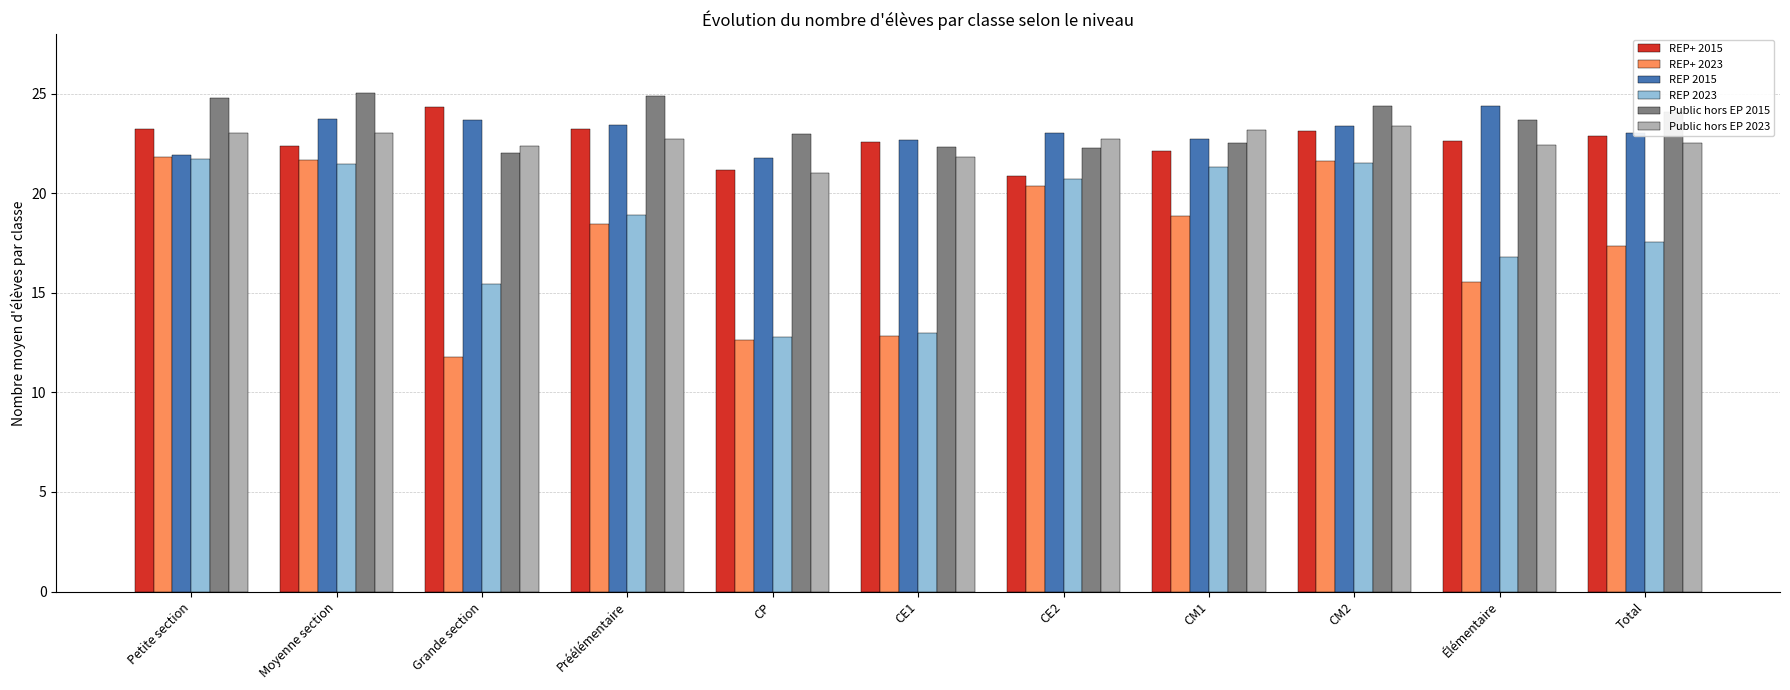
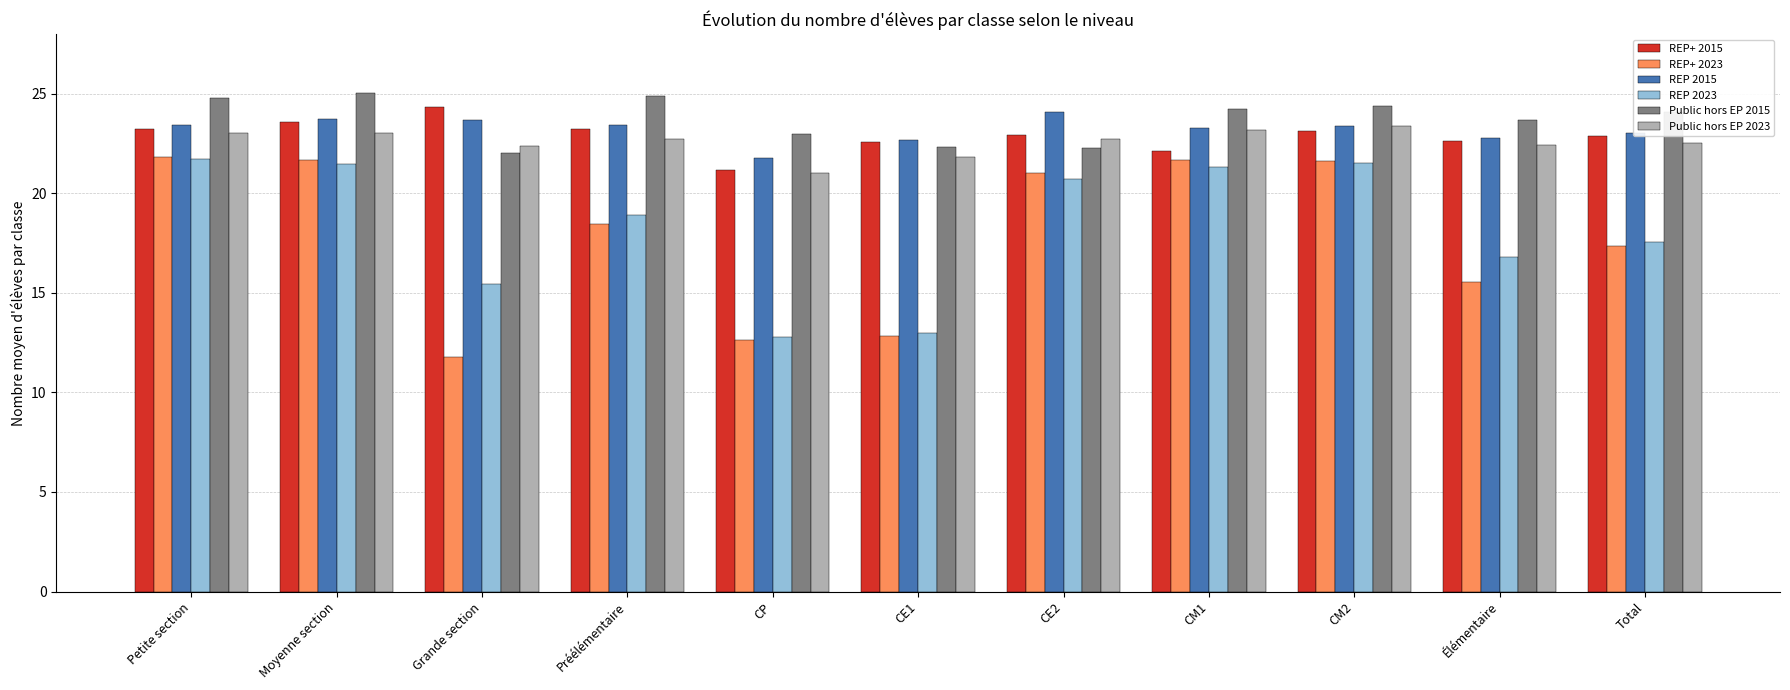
  {
    "REP+ 2015": {
      "Petite section": 23.3,
-     "Moyenne section": 22.4,
+     "Moyenne section": 23.6,
      "Grande section": 24.4,
      "Préélémentaire": 23.2,
      "CP": 21.2,
      "CE1": 22.6,
-     "CE2": 20.9,
+     "CE2": 22.9,
      "CM1": 22.2,
      "CM2": 23.1,
      "Élémentaire": 22.6,
      "Total": 22.9
    },
    "REP+ 2023": {
      "Petite section": 21.8,
      "Moyenne section": 21.7,
      "Grande section": 11.8,
      "Préélémentaire": 18.5,
      "CP": 12.6,
      "CE1": 12.8,
-     "CE2": 20.4,
-     "CM1": 18.9,
+     "CE2": 21.0,
+     "CM1": 21.7,
      "CM2": 21.6,
      "Élémentaire": 15.5,
      "Total": 17.4
    },
    "REP 2015": {
-     "Petite section": 21.9,
+     "Petite section": 23.4,
      "Moyenne section": 23.7,
      "Grande section": 23.7,
      "Préélémentaire": 23.4,
      "CP": 21.8,
      "CE1": 22.7,
-     "CE2": 23.1,
-     "CM1": 22.7,
+     "CE2": 24.1,
+     "CM1": 23.3,
      "CM2": 23.4,
-     "Élémentaire": 24.4
+     "Élémentaire": 22.8
    },
    "Public hors EP 2015": {
      "Petite section": 24.8,
      "Moyenne section": 25.1,
      "Grande section": 22.0,
      "Préélémentaire": 24.9,
      "CP": 23.0,
      "CE1": 22.3,
      "CE2": 22.3,
-     "CM1": 22.5,
+     "CM1": 24.3,
      "CM2": 24.4,
      "Élémentaire": 23.7
    }
  }
